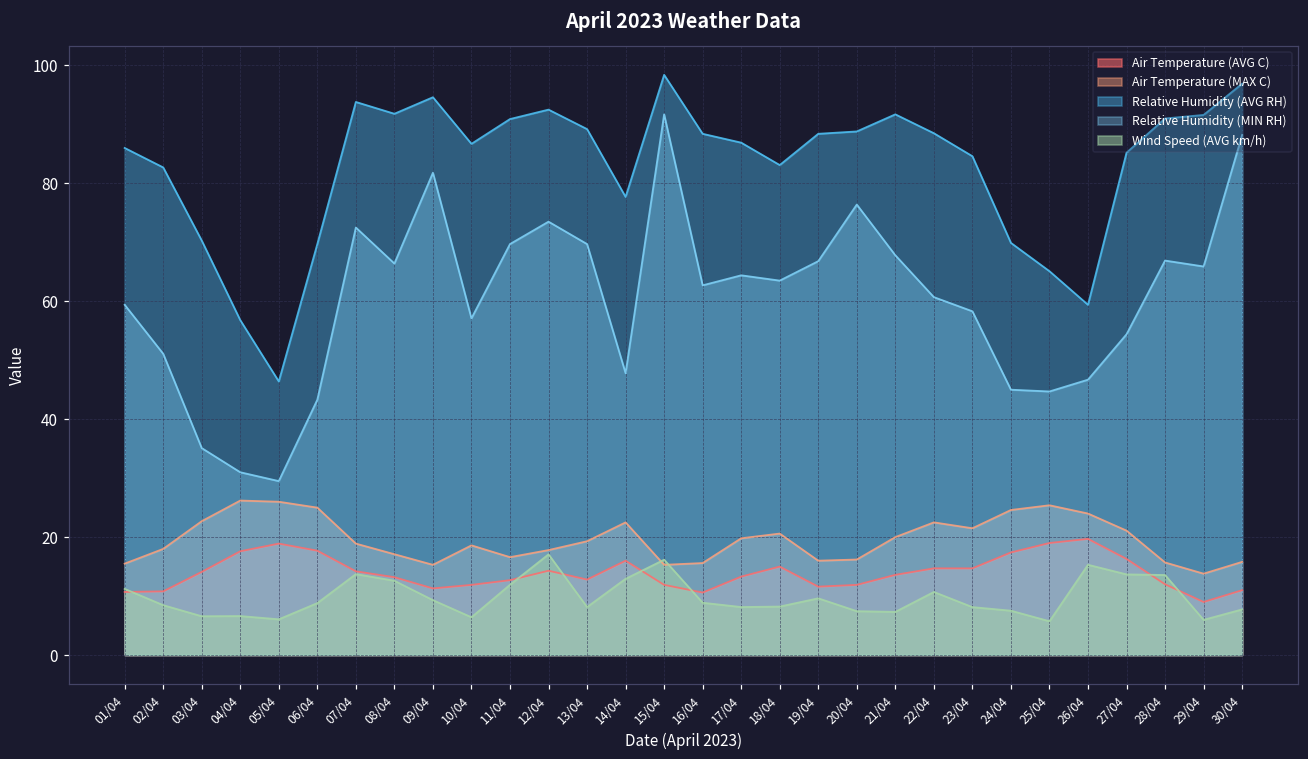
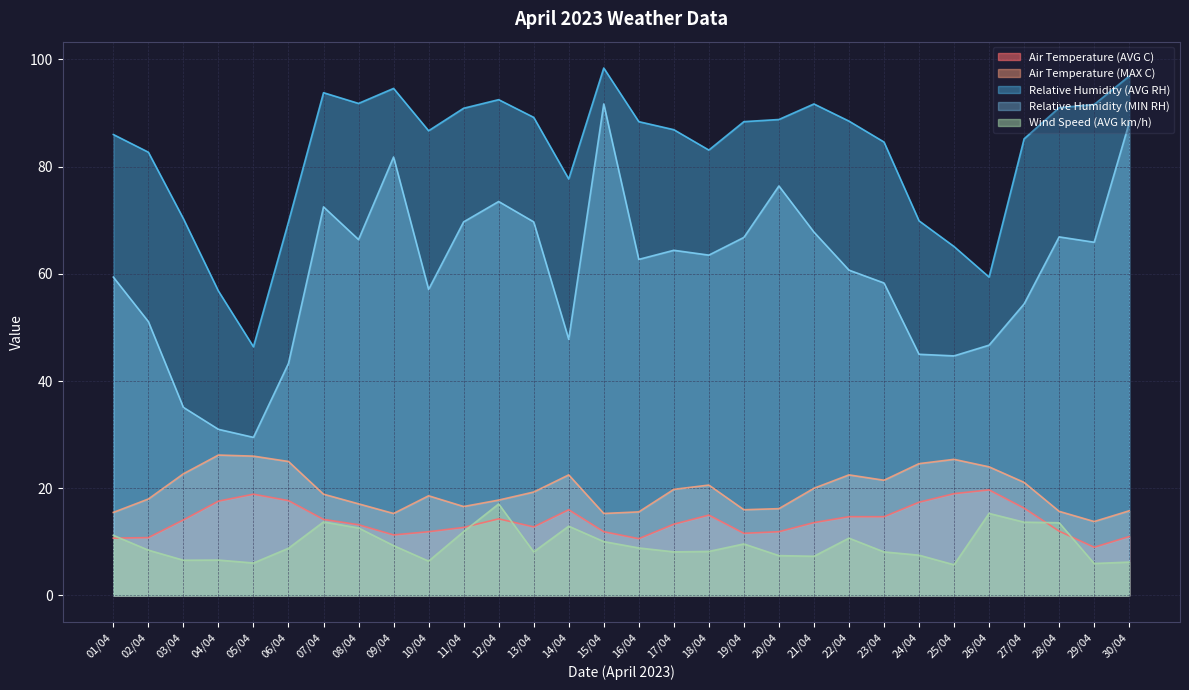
  {
    "Wind Speed (AVG km/h)": {
      "01/04": 11,
      "02/04": 8,
      "03/04": 7,
      "04/04": 7,
      "05/04": 6,
      "06/04": 9,
      "08/04": 13,
      "09/04": 9,
      "10/04": 6,
      "11/04": 12,
      "12/04": 17,
      "13/04": 8,
      "14/04": 13,
-     "15/04": 16,
+     "15/04": 10,
      "16/04": 9,
      "17/04": 8,
      "18/04": 8,
      "19/04": 10,
      "20/04": 7,
      "21/04": 7,
      "22/04": 11,
      "23/04": 8,
      "24/04": 8,
      "25/04": 6,
      "26/04": 15,
      "27/04": 14,
      "28/04": 14,
      "29/04": 6,
-     "30/04": 8
+     "30/04": 6
    }
  }
